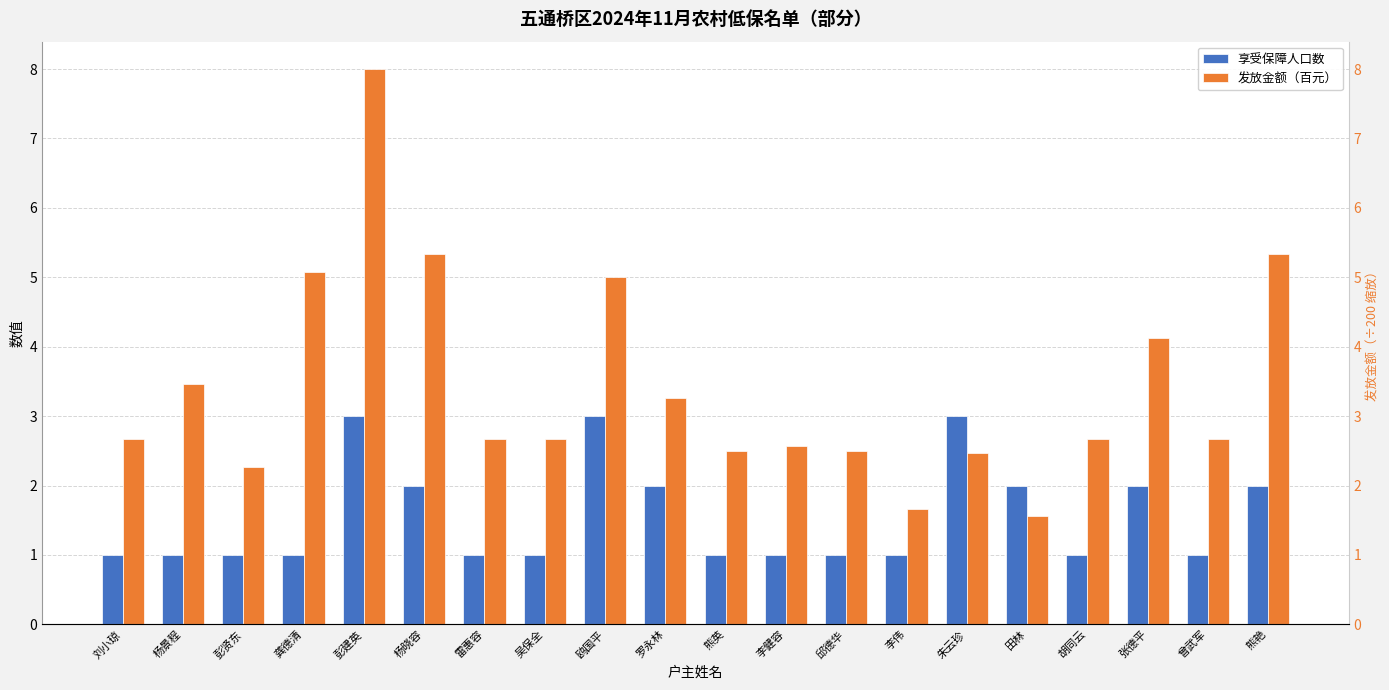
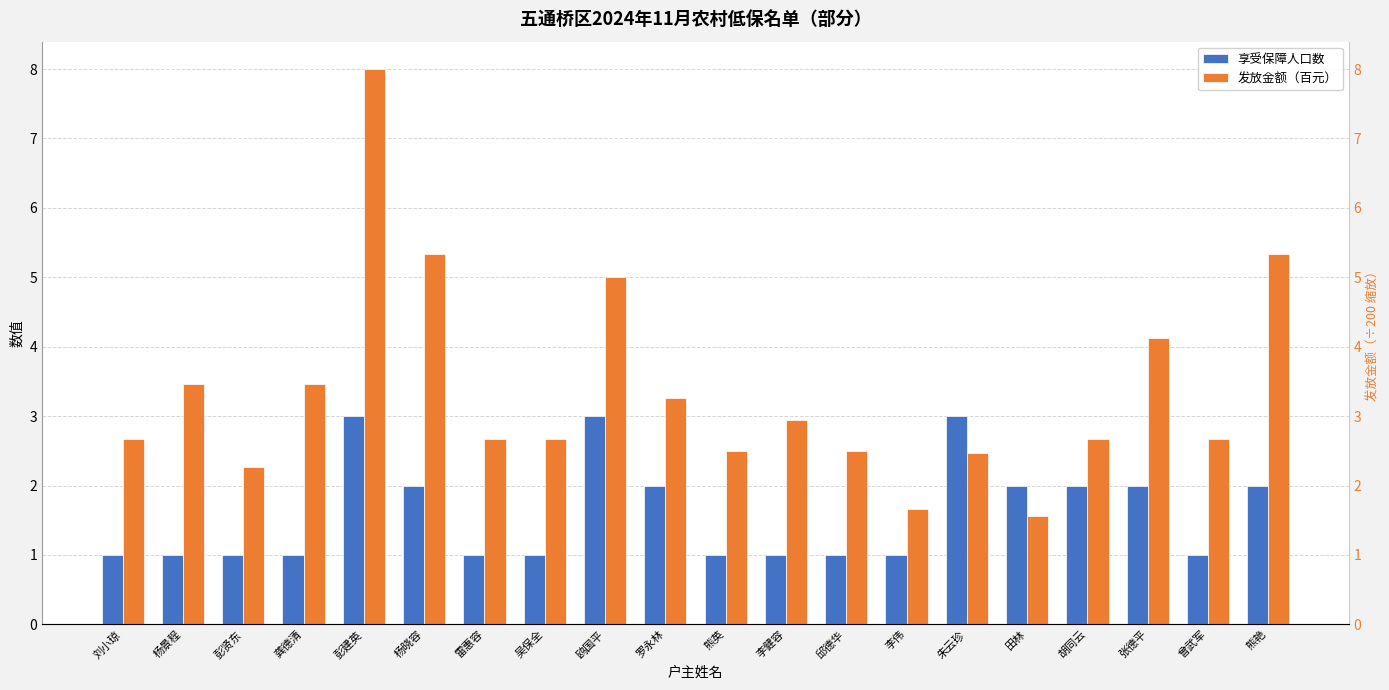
  {
    "享受保障人口数": {
      "刘小琼": 1,
      "杨景程": 1,
      "彭贤东": 1,
      "龚德清": 1,
      "彭建英": 3,
      "杨晓容": 2,
      "雷惠容": 1,
      "吴保全": 1,
      "鸥国平": 3,
      "罗永林": 2,
      "熊英": 1,
      "李健容": 1,
      "邱德华": 1,
      "李伟": 1,
      "朱云珍": 3,
      "田林": 2,
-     "胡同云": 1,
+     "胡同云": 2,
      "张德平": 2,
      "曾武军": 1,
      "熊艳": 2
    },
    "发放金额（百元）": {
      "刘小琼": 2.7,
      "杨景程": 3.5,
      "彭贤东": 2.3,
-     "龚德清": 5.1,
+     "龚德清": 3.5,
      "彭建英": 8.0,
      "杨晓容": 5.3,
      "雷惠容": 2.7,
      "吴保全": 2.7,
      "鸥国平": 5.0,
      "罗永林": 3.3,
      "熊英": 2.5,
-     "李健容": 2.6,
+     "李健容": 2.9,
      "邱德华": 2.5,
      "李伟": 1.7,
      "朱云珍": 2.5,
      "田林": 1.6,
      "胡同云": 2.7,
      "张德平": 4.1,
      "曾武军": 2.7,
      "熊艳": 5.3
    }
  }
